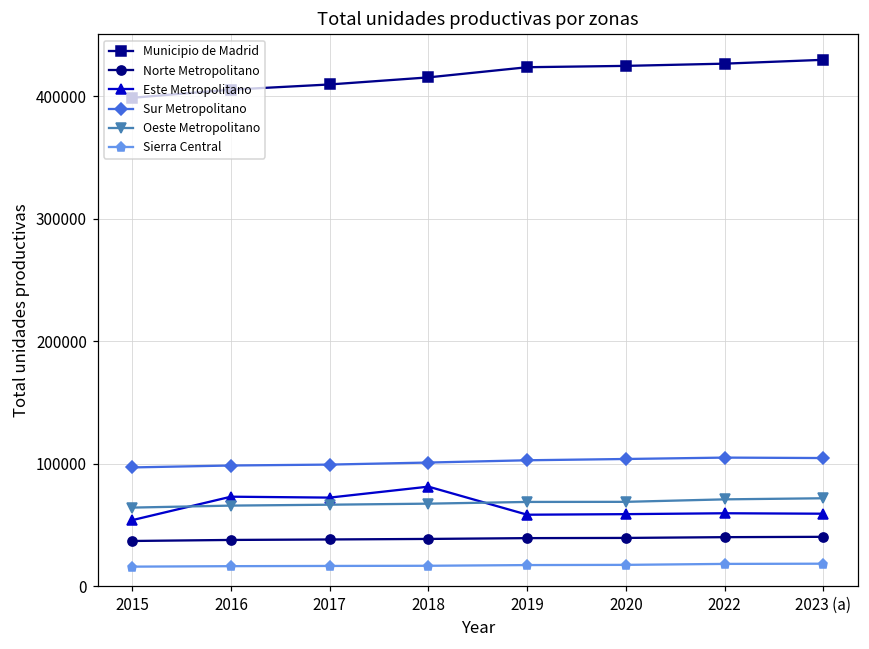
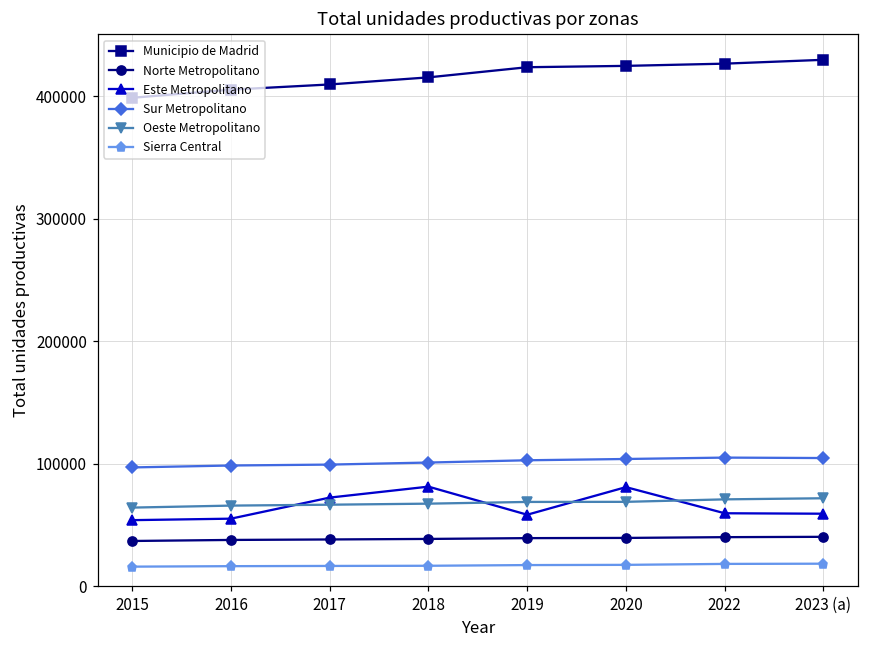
  {
    "Este Metropolitano": {
      "2015": 54000,
-     "2016": 73000,
+     "2016": 55000,
      "2017": 73000,
      "2018": 81000,
      "2019": 59000,
-     "2020": 59000,
+     "2020": 81000,
      "2022": 60000,
      "2023 (a)": 59000
    }
  }
